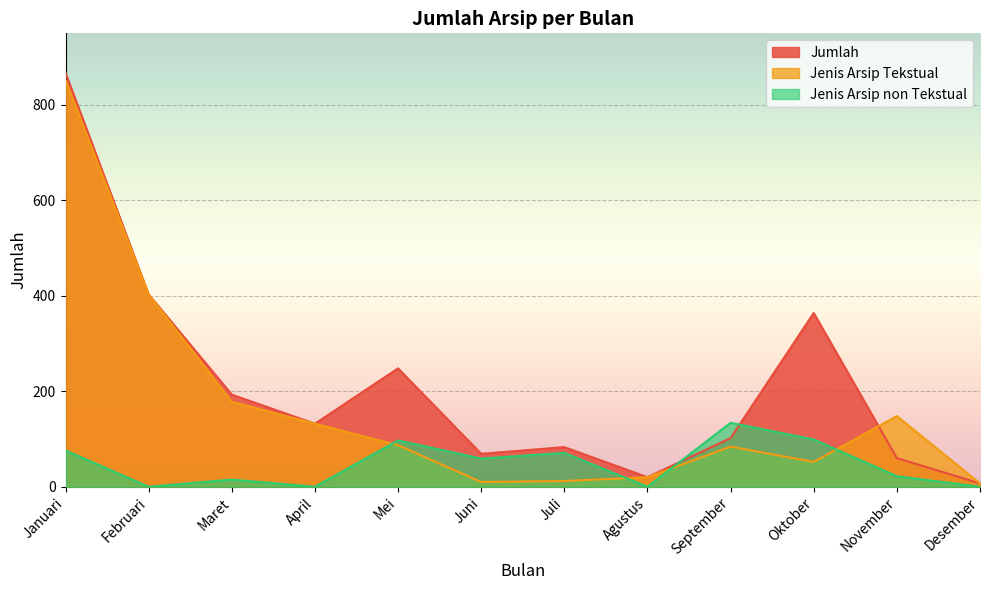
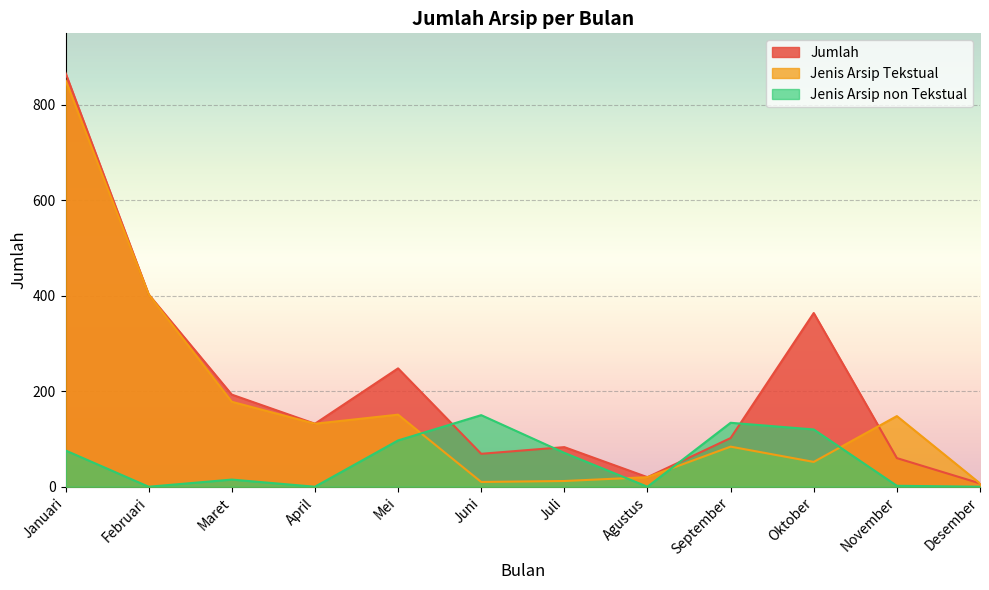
  {
    "Jumlah": {
      "Januari": 870,
      "Maret": 190,
      "Mei": 250,
      "Juni": 70,
      "Juli": 80,
      "September": 100,
      "Oktober": 360,
      "November": 60
    },
    "Jenis Arsip Tekstual": {
      "Januari": 850,
      "Maret": 180,
-     "Mei": 90,
+     "Mei": 150,
      "Juni": 10,
      "Juli": 10,
      "September": 80,
      "Oktober": 50,
      "November": 150
    },
    "Jenis Arsip non Tekstual": {
      "Januari": 80,
      "Februari": 0,
      "Maret": 20,
      "April": 0,
      "Mei": 100,
-     "Juni": 60,
+     "Juni": 150,
      "Juli": 70,
      "Agustus": 0,
      "September": 130,
-     "Oktober": 100,
-     "November": 20,
+     "Oktober": 120,
+     "November": 0,
      "Desember": 0
    }
  }
